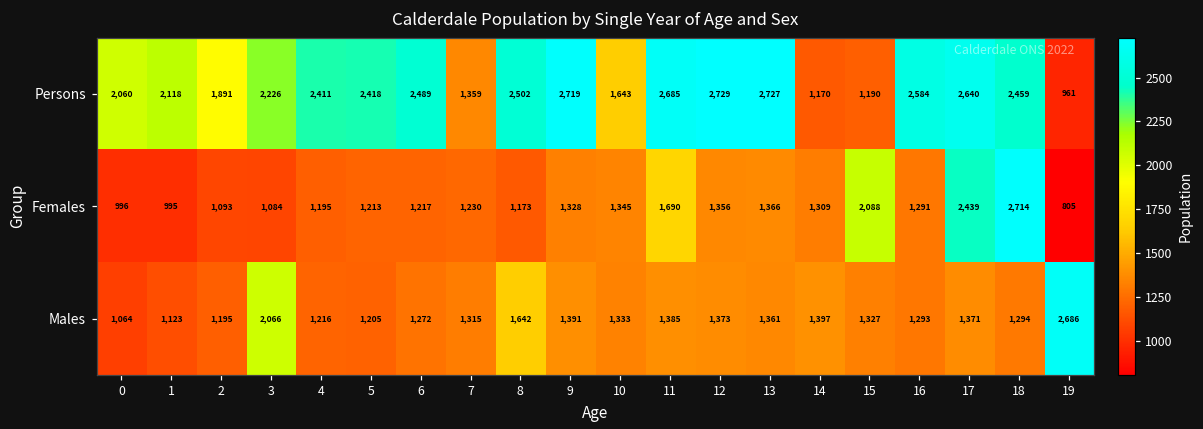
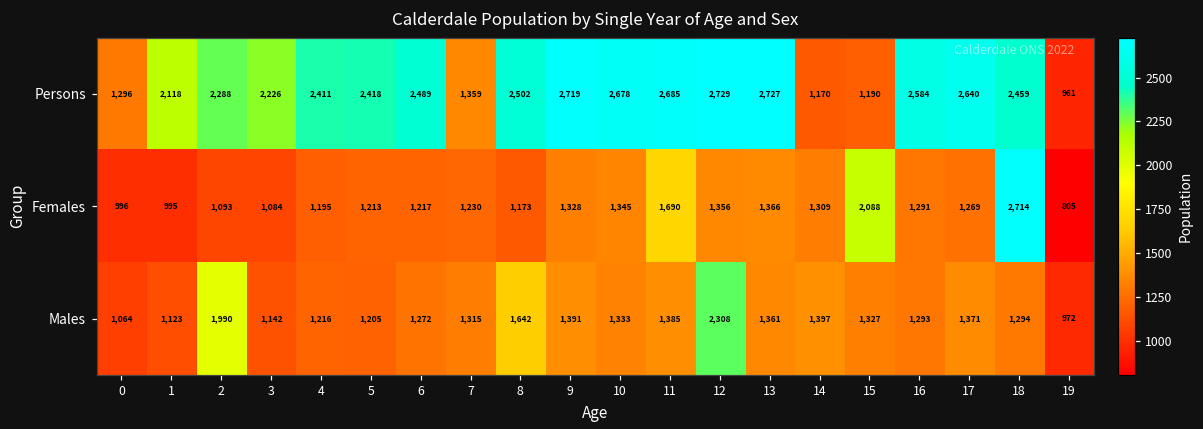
  {
    "Persons": {
-     "0": "2,060",
+     "0": "1,296",
      "1": "2,118",
-     "2": "1,891",
+     "2": "2,288",
      "3": "2,226",
      "4": "2,411",
      "5": "2,418",
      "6": "2,489",
      "7": "1,359",
      "8": "2,502",
      "9": "2,719",
-     "10": "1,643",
+     "10": "2,678",
      "11": "2,685",
      "12": "2,729",
      "13": "2,727",
      "14": "1,170",
      "15": "1,190",
      "16": "2,584",
      "17": "2,640",
      "19": "961"
    },
    "Females": {
      "0": "996",
      "1": "995",
      "2": "1,093",
      "3": "1,084",
      "4": "1,195",
      "5": "1,213",
      "6": "1,217",
      "7": "1,230",
      "8": "1,173",
      "9": "1,328",
      "10": "1,345",
      "11": "1,690",
      "12": "1,356",
      "13": "1,366",
      "14": "1,309",
      "15": "2,088",
      "16": "1,291",
-     "17": "2,439",
+     "17": "1,269",
      "18": "2,714",
      "19": "805"
    },
    "Males": {
      "0": "1,064",
      "1": "1,123",
-     "2": "1,195",
-     "3": "2,066",
+     "2": "1,990",
+     "3": "1,142",
      "4": "1,216",
      "5": "1,205",
      "6": "1,272",
      "7": "1,315",
      "8": "1,642",
      "9": "1,391",
      "10": "1,333",
      "11": "1,385",
-     "12": "1,373",
+     "12": "2,308",
      "13": "1,361",
      "14": "1,397",
      "15": "1,327",
      "16": "1,293",
      "17": "1,371",
      "18": "1,294",
-     "19": "2,686"
+     "19": "972"
    }
  }
